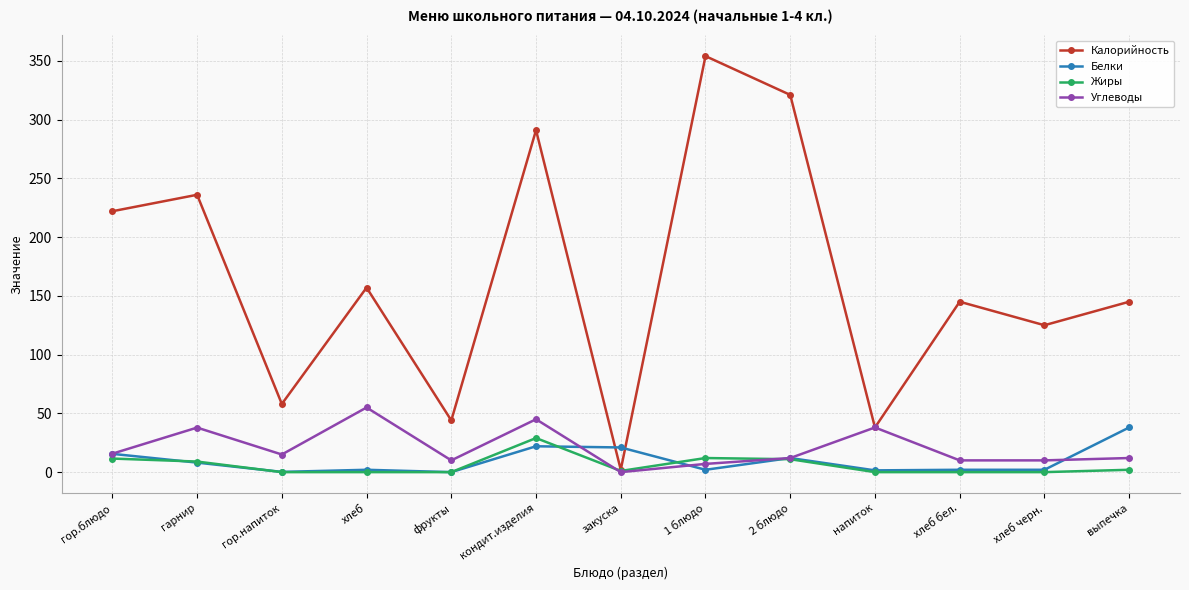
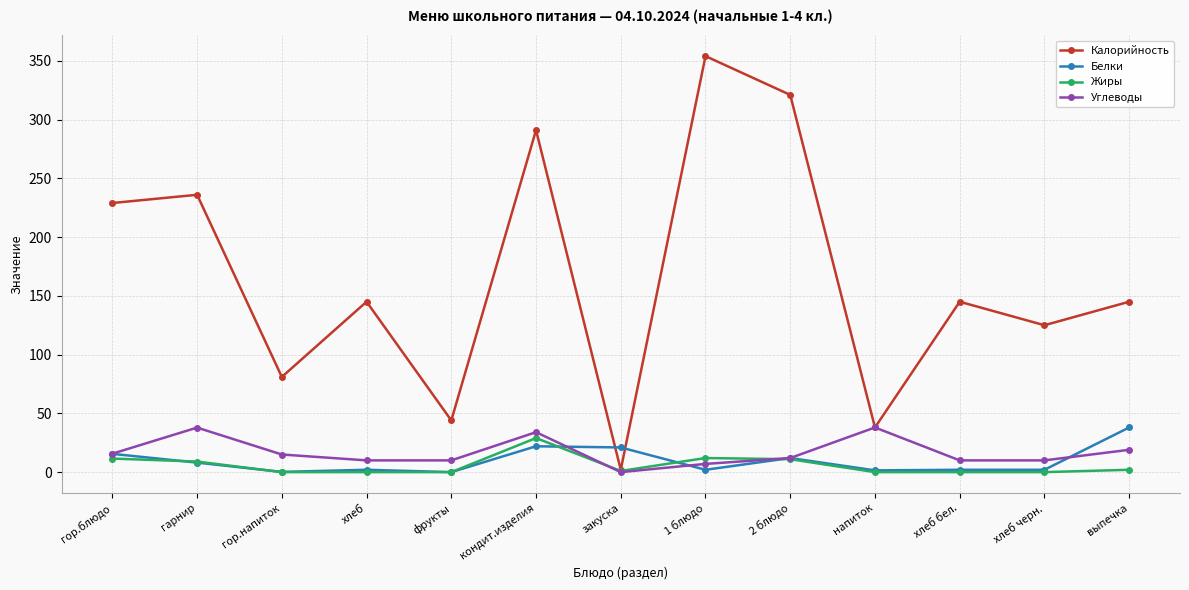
  {
    "Калорийность": {
-     "гор.блюдо": 222,
+     "гор.блюдо": 229,
      "гарнир": 236,
-     "гор.напиток": 58,
-     "хлеб": 157,
+     "гор.напиток": 81,
+     "хлеб": 145,
      "фрукты": 44,
      "кондит.изделия": 291,
      "1 блюдо": 354,
      "2 блюдо": 321,
      "хлеб бел.": 145,
      "хлеб черн.": 125,
      "выпечка": 145
    },
    "Белки": {
      "кондит.изделия": 22,
      "закуска": 21,
      "1 блюдо": 2,
      "выпечка": 38
    },
    "Жиры": {
      "гор.блюдо": 12,
      "кондит.изделия": 29,
      "1 блюдо": 12,
      "выпечка": 2
    },
    "Углеводы": {
      "гарнир": 38,
      "гор.напиток": 15,
-     "хлеб": 55,
+     "хлеб": 10,
      "фрукты": 10,
-     "кондит.изделия": 45,
+     "кондит.изделия": 34,
      "1 блюдо": 7,
      "хлеб бел.": 10,
      "хлеб черн.": 10,
-     "выпечка": 12
+     "выпечка": 19
    }
  }
